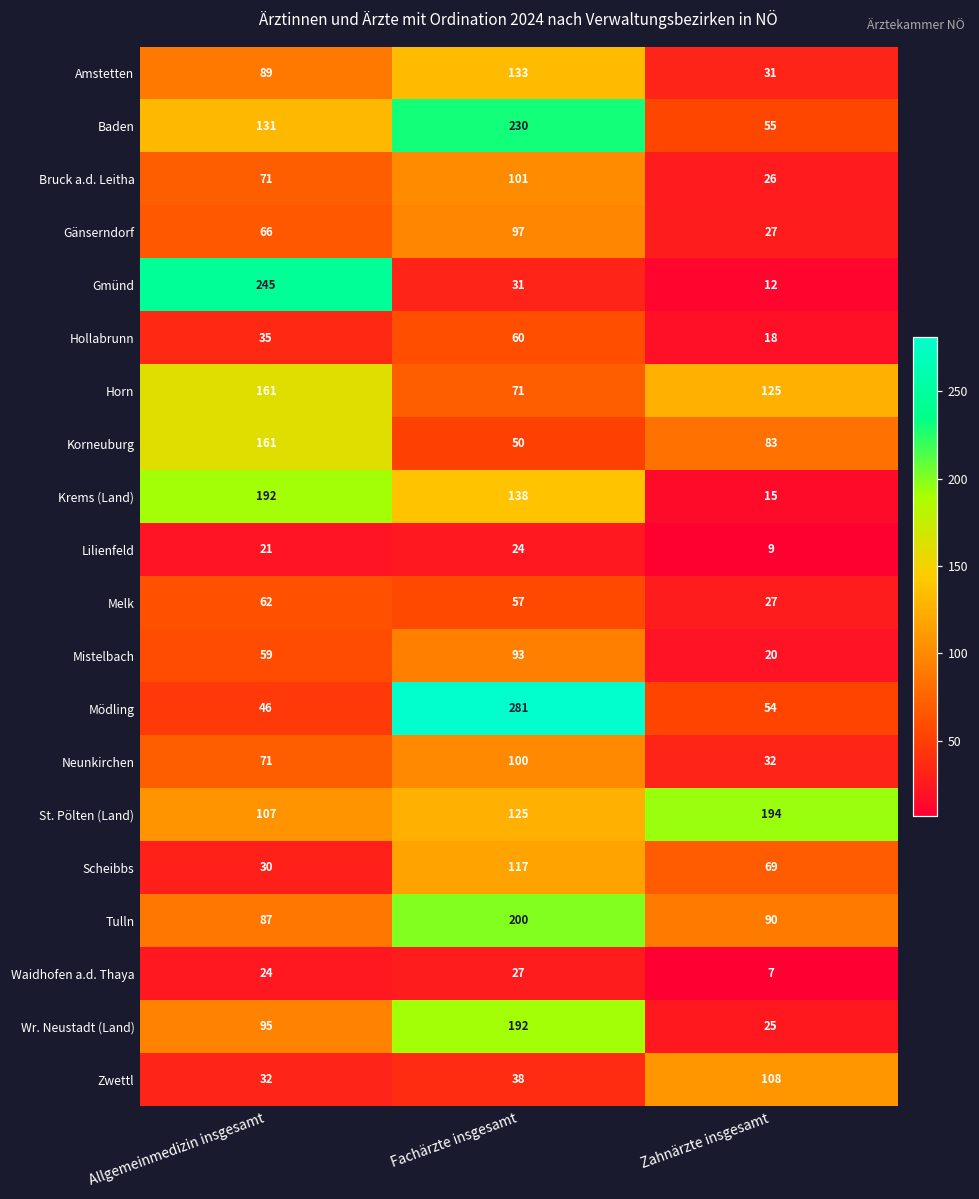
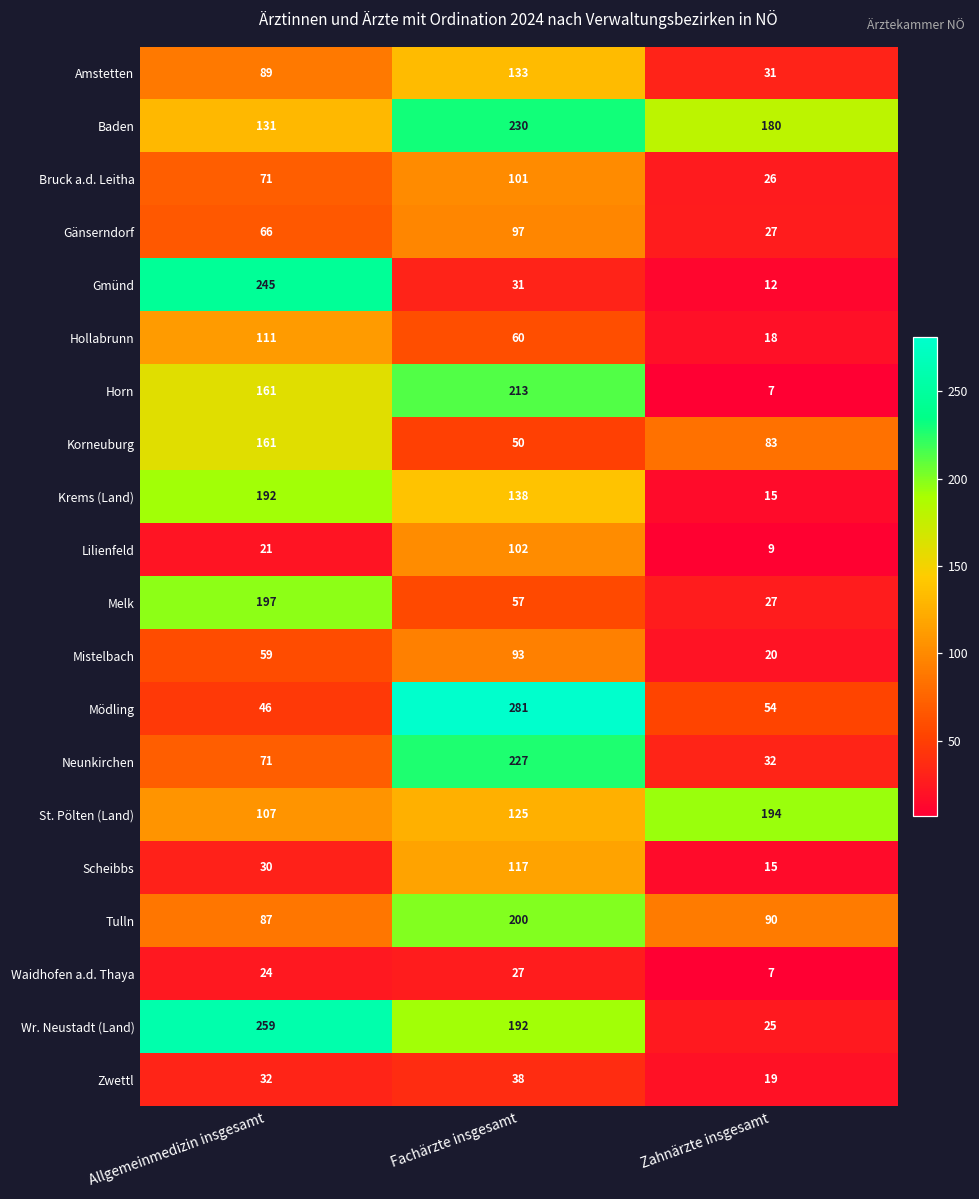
  {
    "Amstetten": {
      "Allgemeinmedizin insgesamt": 89,
      "Fachärzte insgesamt": 133,
      "Zahnärzte insgesamt": 31
    },
    "Baden": {
      "Allgemeinmedizin insgesamt": 131,
      "Fachärzte insgesamt": 230,
-     "Zahnärzte insgesamt": 55
+     "Zahnärzte insgesamt": 180
    },
    "Bruck a.d. Leitha": {
      "Allgemeinmedizin insgesamt": 71,
      "Fachärzte insgesamt": 101,
      "Zahnärzte insgesamt": 26
    },
    "Gänserndorf": {
      "Allgemeinmedizin insgesamt": 66,
      "Fachärzte insgesamt": 97,
      "Zahnärzte insgesamt": 27
    },
    "Gmünd": {
      "Allgemeinmedizin insgesamt": 245,
      "Fachärzte insgesamt": 31,
      "Zahnärzte insgesamt": 12
    },
    "Hollabrunn": {
-     "Allgemeinmedizin insgesamt": 35,
+     "Allgemeinmedizin insgesamt": 111,
      "Fachärzte insgesamt": 60,
      "Zahnärzte insgesamt": 18
    },
    "Horn": {
      "Allgemeinmedizin insgesamt": 161,
-     "Fachärzte insgesamt": 71,
-     "Zahnärzte insgesamt": 125
+     "Fachärzte insgesamt": 213,
+     "Zahnärzte insgesamt": 7
    },
    "Korneuburg": {
      "Allgemeinmedizin insgesamt": 161,
      "Fachärzte insgesamt": 50,
      "Zahnärzte insgesamt": 83
    },
    "Krems (Land)": {
      "Allgemeinmedizin insgesamt": 192,
      "Fachärzte insgesamt": 138,
      "Zahnärzte insgesamt": 15
    },
    "Lilienfeld": {
      "Allgemeinmedizin insgesamt": 21,
-     "Fachärzte insgesamt": 24,
+     "Fachärzte insgesamt": 102,
      "Zahnärzte insgesamt": 9
    },
    "Melk": {
-     "Allgemeinmedizin insgesamt": 62,
+     "Allgemeinmedizin insgesamt": 197,
      "Fachärzte insgesamt": 57,
      "Zahnärzte insgesamt": 27
    },
    "Mistelbach": {
      "Allgemeinmedizin insgesamt": 59,
      "Fachärzte insgesamt": 93,
      "Zahnärzte insgesamt": 20
    },
    "Mödling": {
      "Allgemeinmedizin insgesamt": 46,
      "Fachärzte insgesamt": 281,
      "Zahnärzte insgesamt": 54
    },
    "Neunkirchen": {
      "Allgemeinmedizin insgesamt": 71,
-     "Fachärzte insgesamt": 100,
+     "Fachärzte insgesamt": 227,
      "Zahnärzte insgesamt": 32
    },
    "St. Pölten (Land)": {
      "Allgemeinmedizin insgesamt": 107,
      "Fachärzte insgesamt": 125,
      "Zahnärzte insgesamt": 194
    },
    "Scheibbs": {
      "Allgemeinmedizin insgesamt": 30,
      "Fachärzte insgesamt": 117,
-     "Zahnärzte insgesamt": 69
+     "Zahnärzte insgesamt": 15
    },
    "Tulln": {
      "Allgemeinmedizin insgesamt": 87,
      "Fachärzte insgesamt": 200,
      "Zahnärzte insgesamt": 90
    },
    "Waidhofen a.d. Thaya": {
      "Allgemeinmedizin insgesamt": 24,
      "Fachärzte insgesamt": 27,
      "Zahnärzte insgesamt": 7
    },
    "Wr. Neustadt (Land)": {
-     "Allgemeinmedizin insgesamt": 95,
+     "Allgemeinmedizin insgesamt": 259,
      "Fachärzte insgesamt": 192,
      "Zahnärzte insgesamt": 25
    },
    "Zwettl": {
      "Allgemeinmedizin insgesamt": 32,
      "Fachärzte insgesamt": 38,
-     "Zahnärzte insgesamt": 108
+     "Zahnärzte insgesamt": 19
    }
  }
